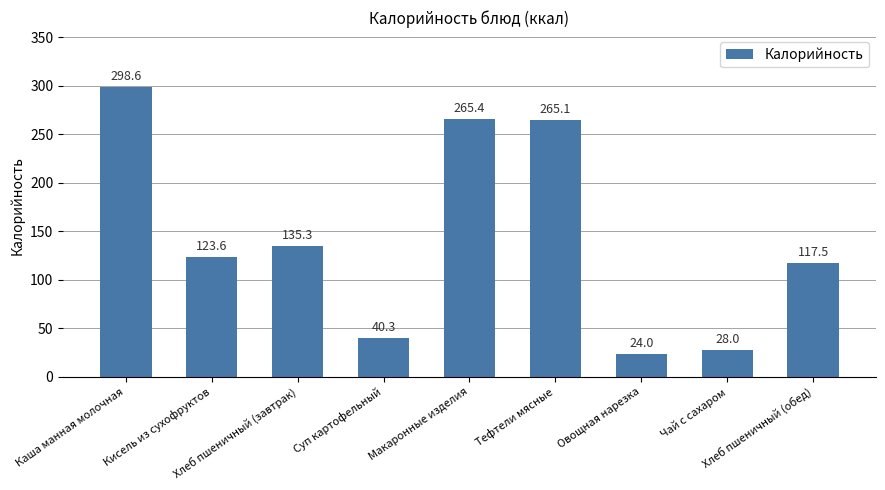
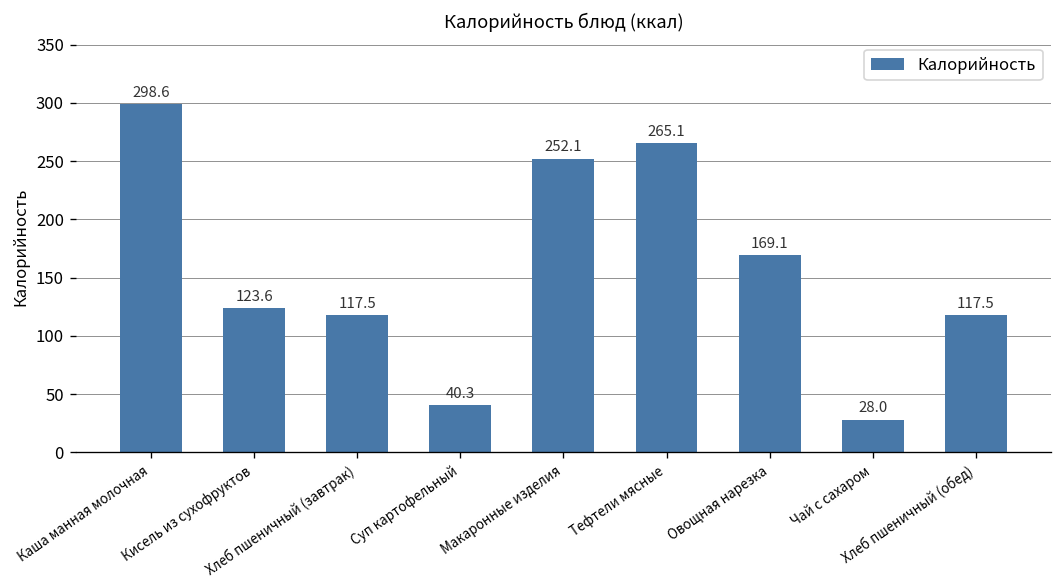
  {
    "Каша манная молочная": 298.6,
    "Кисель из сухофруктов": 123.6,
-   "Хлеб пшеничный (завтрак)": 135.3,
+   "Хлеб пшеничный (завтрак)": 117.5,
    "Суп картофельный": 40.3,
-   "Макаронные изделия": 265.4,
+   "Макаронные изделия": 252.1,
    "Тефтели мясные": 265.1,
-   "Овощная нарезка": 24.0,
+   "Овощная нарезка": 169.1,
    "Чай с сахаром": 28.0,
    "Хлеб пшеничный (обед)": 117.5
  }
